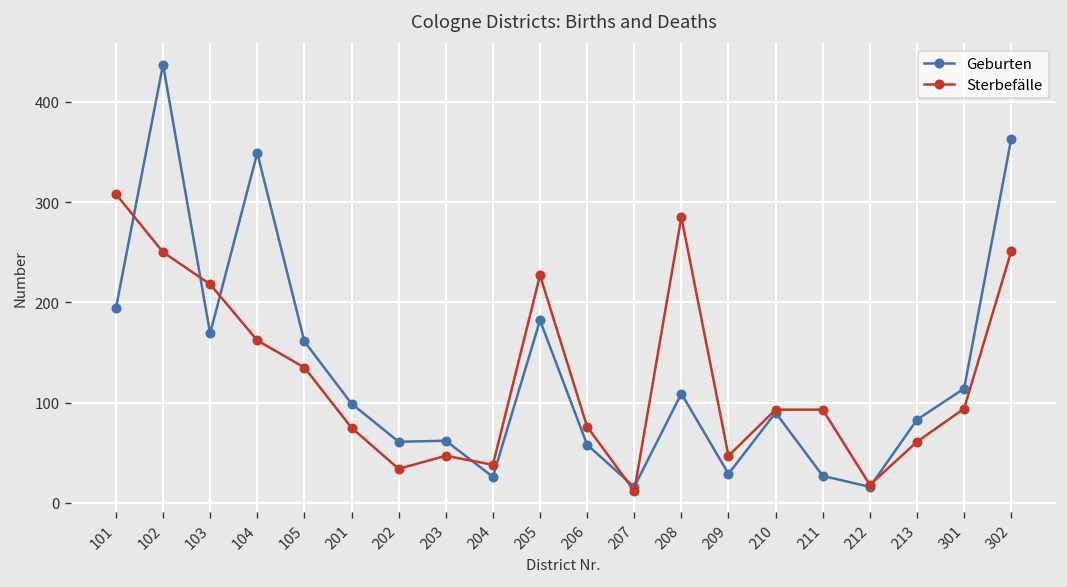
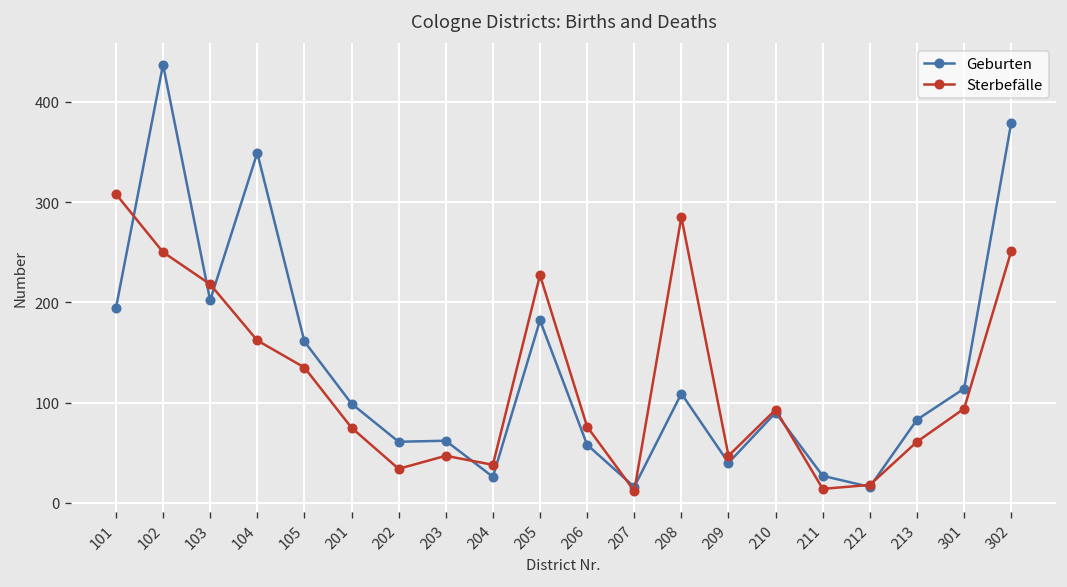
  {
    "Geburten": {
      "101": 190,
      "102": 440,
-     "103": 170,
+     "103": 200,
      "104": 350,
      "105": 160,
      "201": 100,
      "202": 60,
      "203": 60,
      "204": 30,
      "205": 180,
      "206": 60,
      "207": 20,
      "208": 110,
-     "209": 30,
+     "209": 40,
      "211": 30,
      "213": 80,
      "301": 110,
-     "302": 360
+     "302": 380
    },
    "Sterbefälle": {
      "101": 310,
      "102": 250,
      "103": 220,
      "104": 160,
      "105": 140,
      "201": 80,
      "202": 30,
      "203": 50,
      "204": 40,
      "205": 230,
      "206": 80,
      "207": 10,
      "208": 290,
      "209": 50,
-     "211": 90,
+     "211": 10,
      "213": 60,
      "301": 90,
      "302": 250
    }
  }
